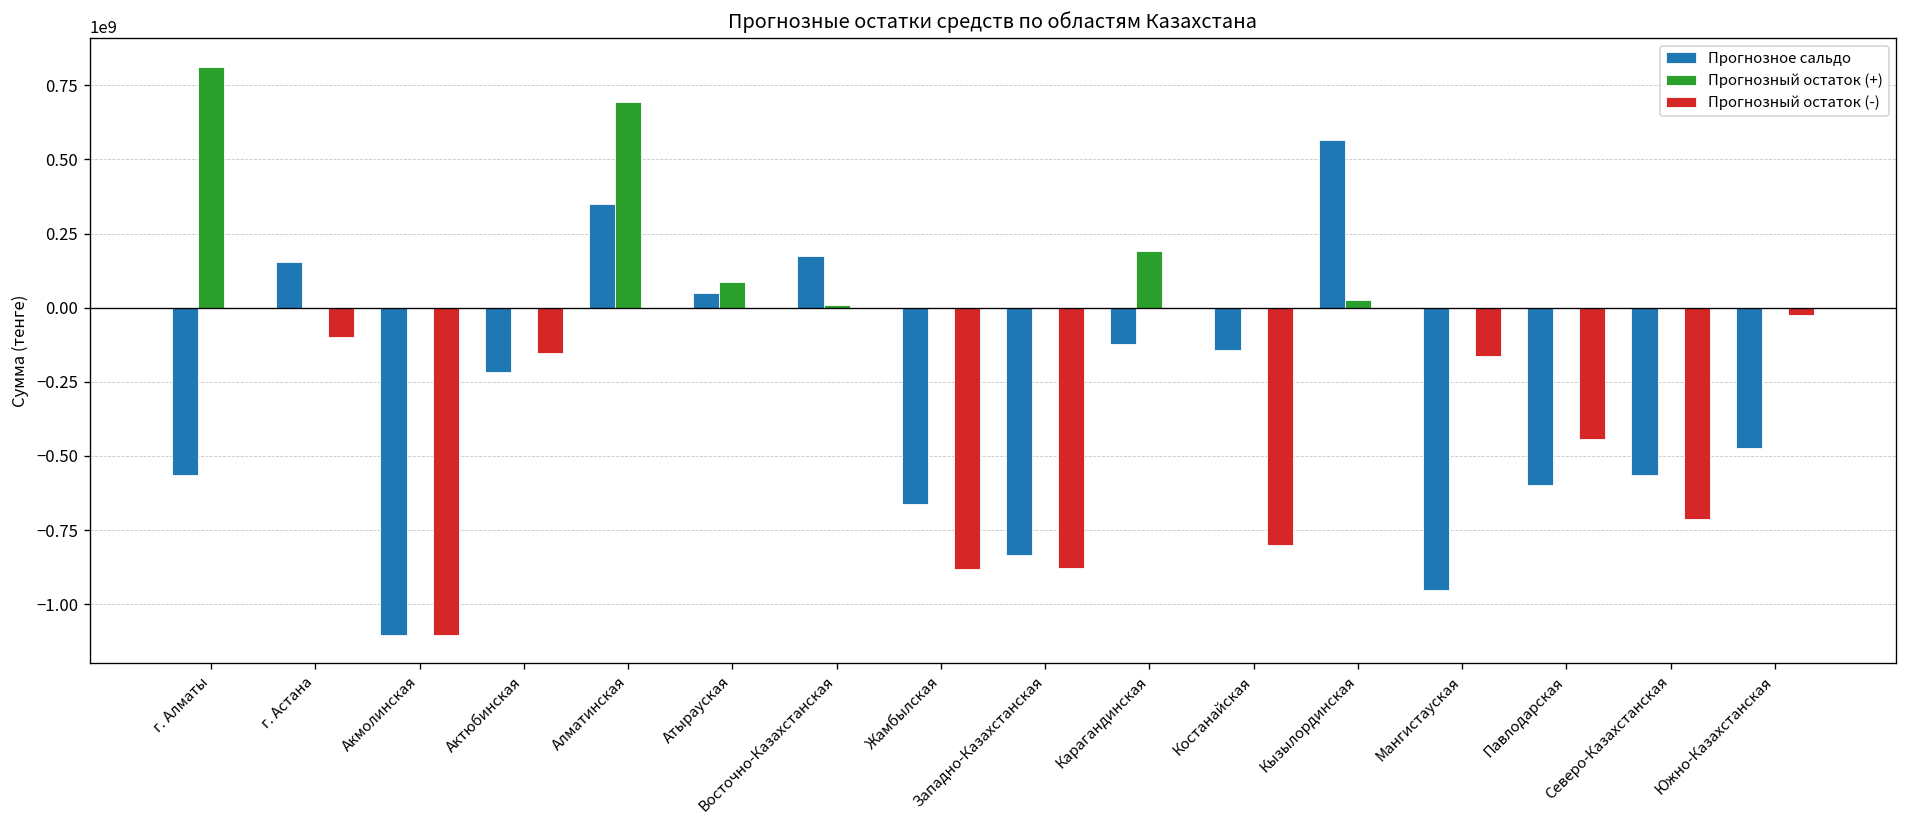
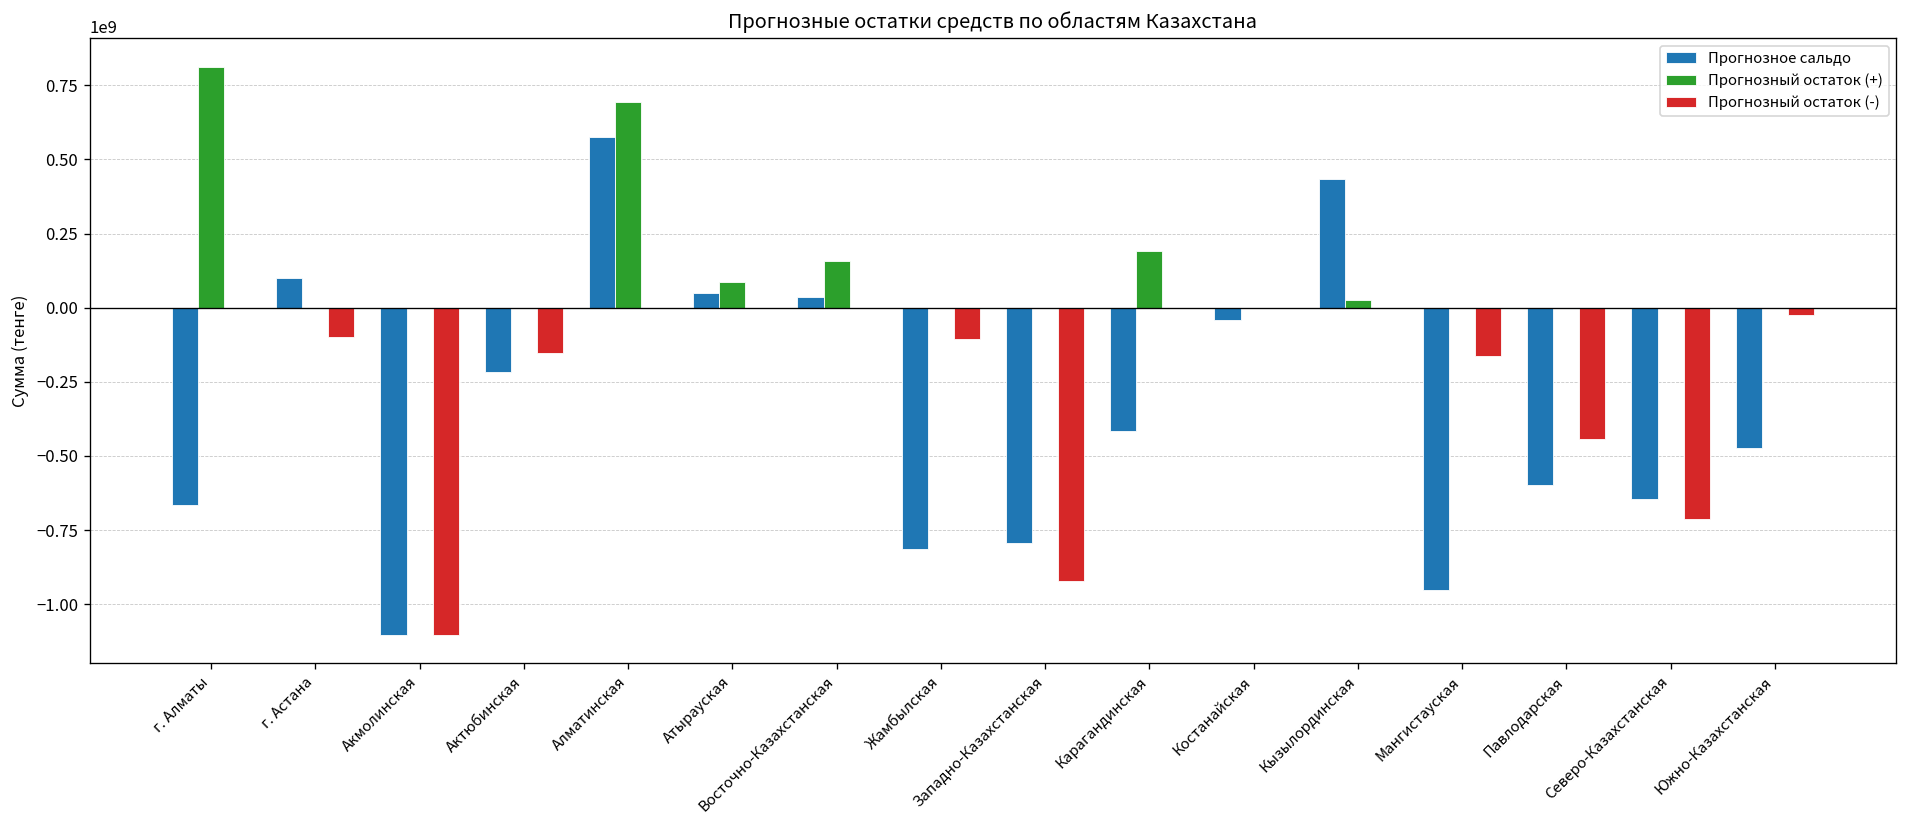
  {
    "Прогнозное сальдо": {
-     "г. Алматы": -570000000,
-     "г. Астана": 150000000,
+     "г. Алматы": -670000000,
+     "г. Астана": 100000000,
      "Акмолинская": -1100000000,
      "Актюбинская": -220000000,
-     "Алматинская": 350000000,
+     "Алматинская": 580000000,
      "Атырауская": 50000000,
-     "Восточно-Казахстанская": 170000000,
-     "Жамбылская": -660000000,
-     "Западно-Казахстанская": -830000000,
-     "Карагандинская": -120000000,
-     "Костанайская": -140000000,
-     "Кызылординская": 560000000,
+     "Восточно-Казахстанская": 40000000,
+     "Жамбылская": -810000000,
+     "Западно-Казахстанская": -790000000,
+     "Карагандинская": -420000000,
+     "Костанайская": -40000000,
+     "Кызылординская": 430000000,
      "Мангистауская": -950000000,
      "Павлодарская": -600000000,
-     "Северо-Казахстанская": -560000000,
+     "Северо-Казахстанская": -640000000,
      "Южно-Казахстанская": -470000000
    },
    "Прогнозный остаток (+)": {
      "г. Алматы": 810000000,
      "г. Астана": 0,
      "Акмолинская": 0,
      "Актюбинская": 0,
      "Алматинская": 690000000,
      "Атырауская": 90000000,
-     "Восточно-Казахстанская": 10000000,
+     "Восточно-Казахстанская": 160000000,
      "Жамбылская": 0,
      "Западно-Казахстанская": 0,
      "Карагандинская": 190000000,
      "Костанайская": 0,
      "Кызылординская": 20000000,
      "Мангистауская": 0,
      "Павлодарская": 0,
      "Северо-Казахстанская": 0,
      "Южно-Казахстанская": 0
    },
    "Прогнозный остаток (-)": {
      "г. Алматы": 0,
      "г. Астана": -100000000,
      "Акмолинская": -1100000000,
      "Актюбинская": -150000000,
      "Алматинская": 0,
      "Атырауская": 0,
      "Восточно-Казахстанская": 0,
-     "Жамбылская": -880000000,
-     "Западно-Казахстанская": -880000000,
+     "Жамбылская": -100000000,
+     "Западно-Казахстанская": -920000000,
      "Карагандинская": 0,
-     "Костанайская": -800000000,
+     "Костанайская": 0,
      "Кызылординская": 0,
      "Мангистауская": -160000000,
      "Павлодарская": -440000000,
      "Северо-Казахстанская": -710000000,
      "Южно-Казахстанская": -20000000
    }
  }
